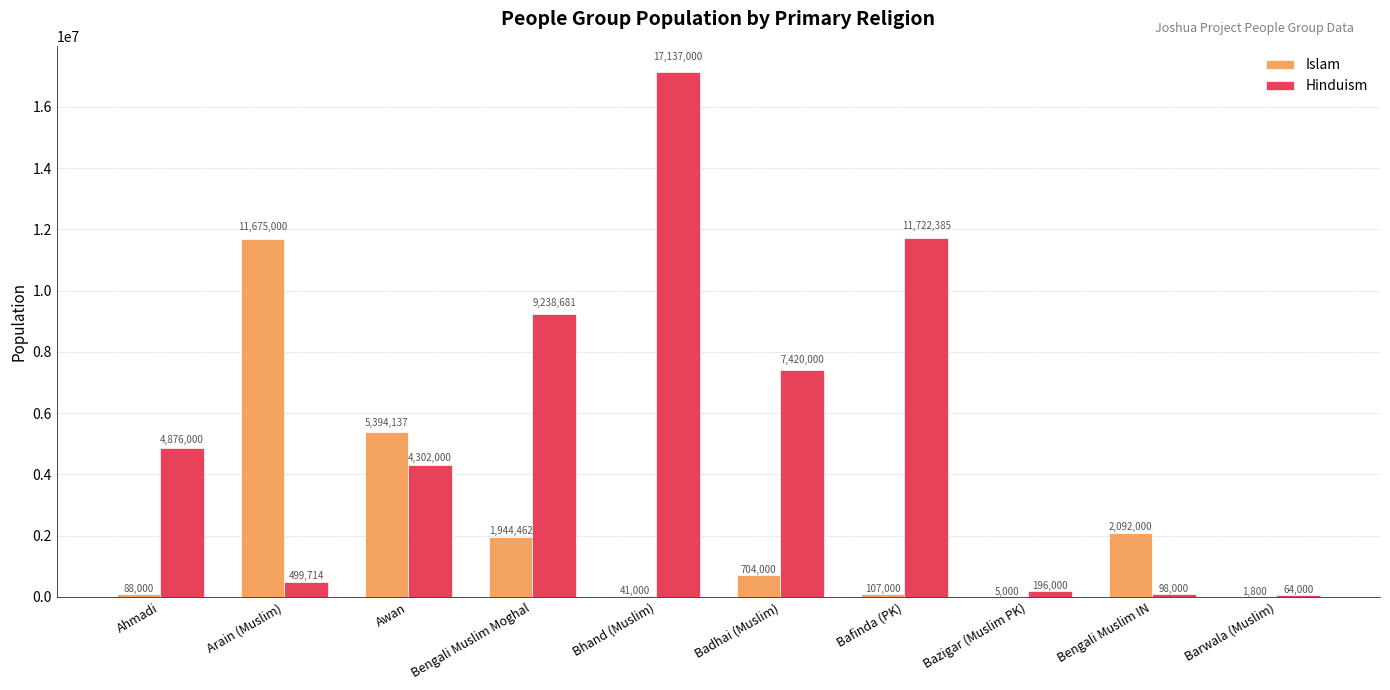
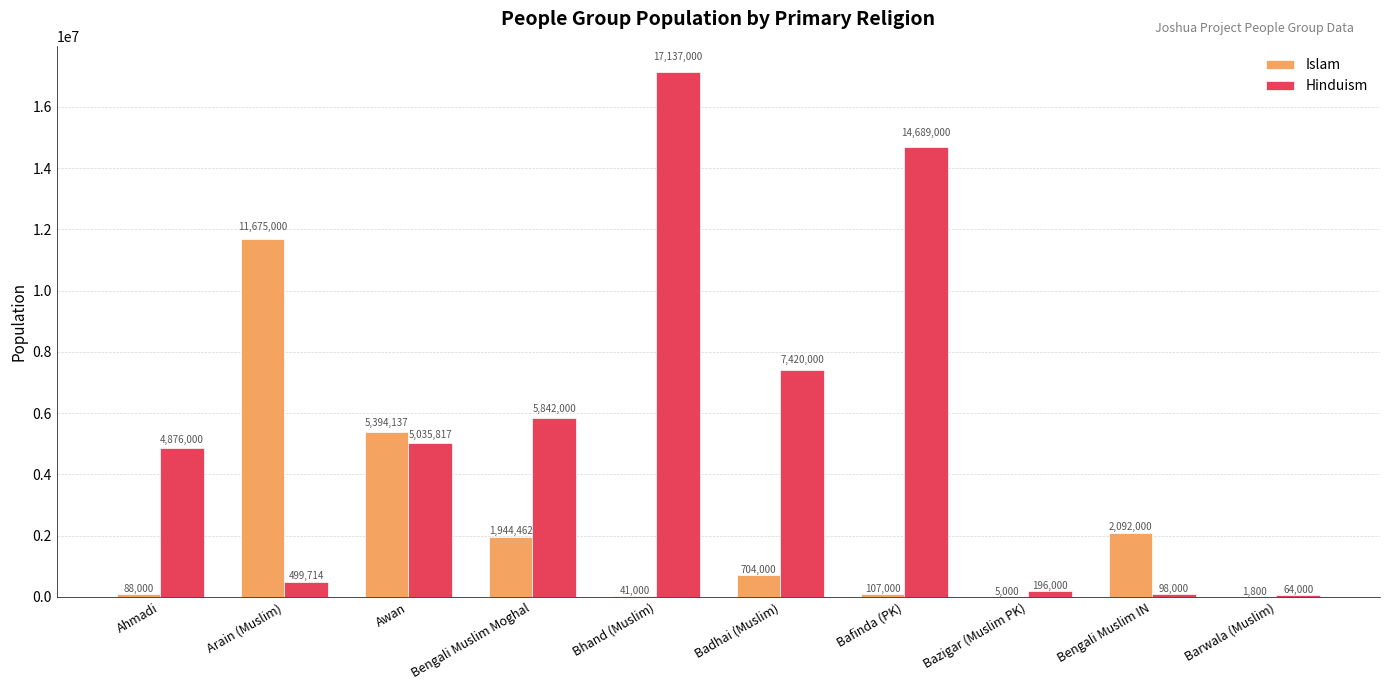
  {
    "Islam": {
      "Ahmadi": "88,000",
      "Arain (Muslim)": "11,675,000",
      "Awan": "5,394,137",
      "Bengali Muslim Moghal": "1,944,462",
      "Bhand (Muslim)": "41,000",
      "Badhai (Muslim)": "704,000",
      "Bafinda (PK)": "107,000",
      "Bazigar (Muslim PK)": "5,000",
      "Bengali Muslim IN": "2,092,000",
      "Barwala (Muslim)": "1,800"
    },
    "Hinduism": {
      "Ahmadi": "4,876,000",
      "Arain (Muslim)": "499,714",
-     "Awan": "4,302,000",
-     "Bengali Muslim Moghal": "9,238,681",
+     "Awan": "5,035,817",
+     "Bengali Muslim Moghal": "5,842,000",
      "Bhand (Muslim)": "17,137,000",
      "Badhai (Muslim)": "7,420,000",
-     "Bafinda (PK)": "11,722,385",
+     "Bafinda (PK)": "14,689,000",
      "Bazigar (Muslim PK)": "196,000",
      "Bengali Muslim IN": "98,000",
      "Barwala (Muslim)": "64,000"
    }
  }
